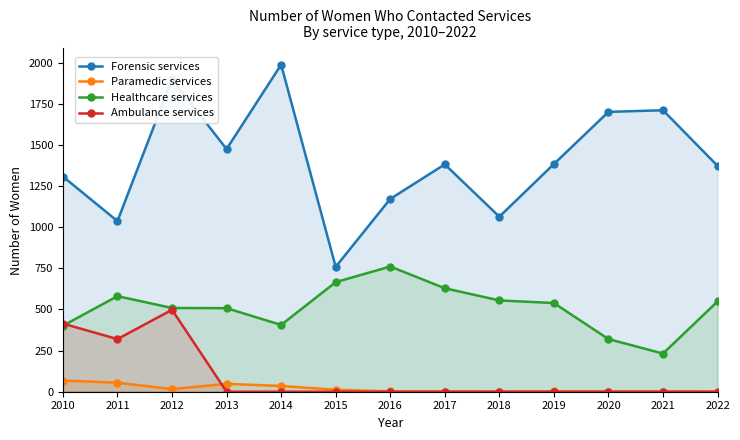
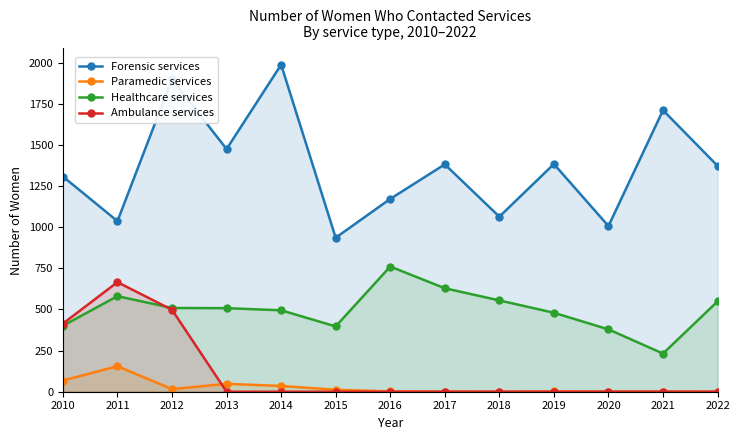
  {
    "Forensic services": {
      "2010": 1310,
      "2011": 1040,
      "2013": 1480,
      "2014": 1990,
-     "2015": 760,
+     "2015": 940,
      "2016": 1170,
      "2017": 1380,
      "2018": 1060,
      "2019": 1380,
-     "2020": 1700,
+     "2020": 1010,
      "2021": 1710,
      "2022": 1370
    },
    "Paramedic services": {
      "2010": 70,
-     "2011": 60,
+     "2011": 160,
      "2012": 20,
      "2013": 50,
      "2014": 40
    },
    "Healthcare services": {
      "2011": 580,
      "2013": 510,
-     "2014": 410,
-     "2015": 670,
+     "2014": 500,
+     "2015": 400,
      "2016": 760,
      "2017": 630,
      "2018": 560,
-     "2019": 540,
-     "2020": 320,
+     "2019": 480,
+     "2020": 380,
      "2021": 230,
      "2022": 550
    },
    "Ambulance services": {
-     "2011": 320,
+     "2011": 670,
      "2013": 0,
      "2014": 0
    }
  }
